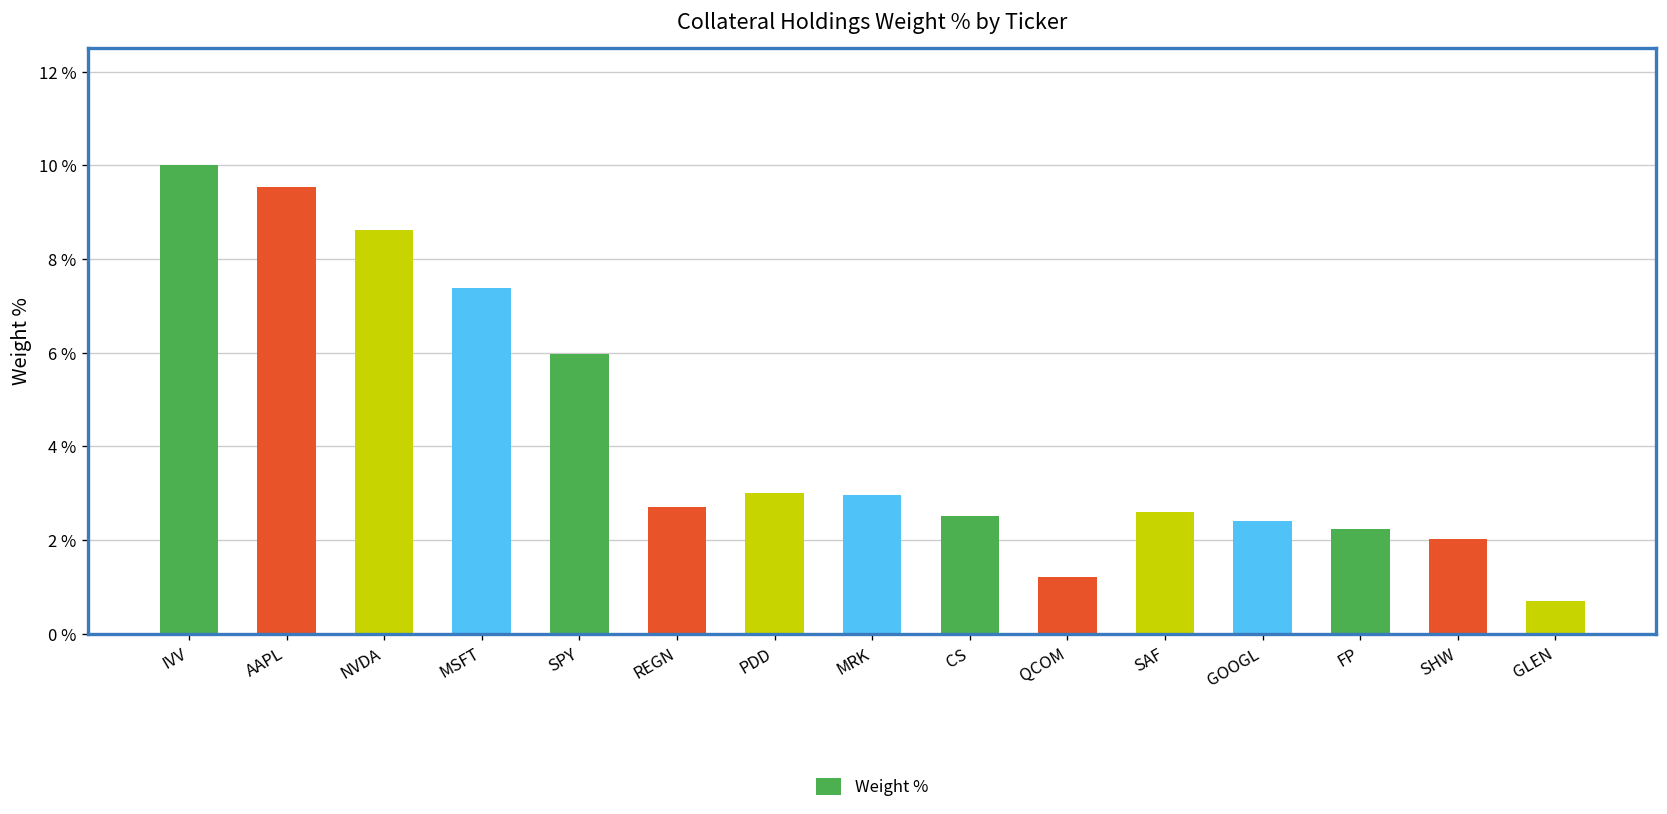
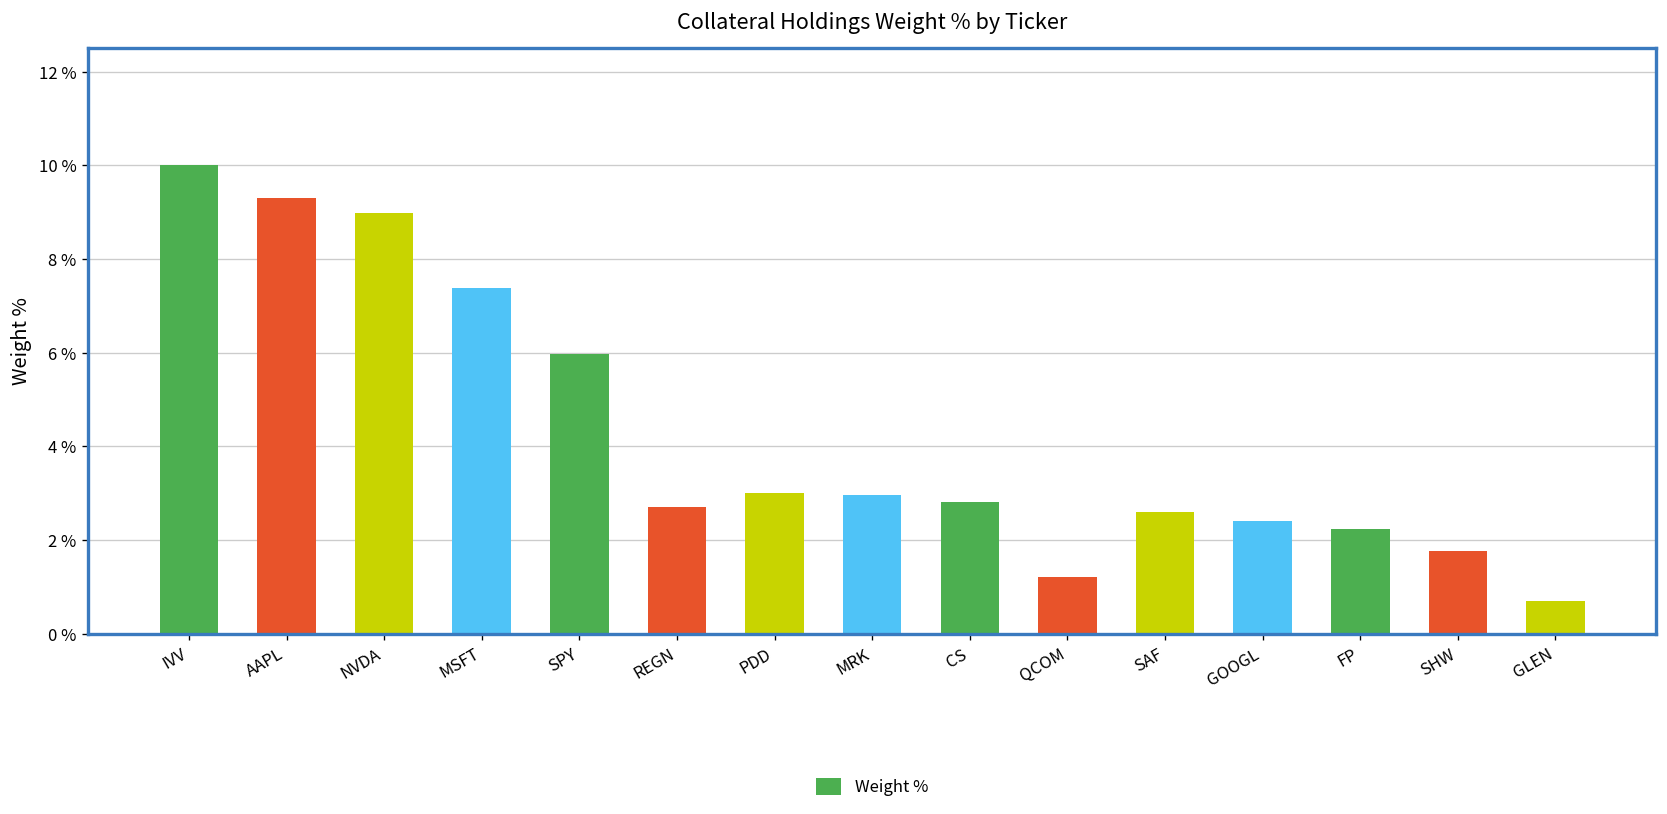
  {
    "IVV": "10.0 %",
-   "AAPL": "9.5 %",
-   "NVDA": "8.6 %",
+   "AAPL": "9.3 %",
+   "NVDA": "9.0 %",
    "MSFT": "7.4 %",
    "SPY": "6.0 %",
    "REGN": "2.7 %",
    "PDD": "3.0 %",
    "MRK": "3.0 %",
-   "CS": "2.5 %",
+   "CS": "2.8 %",
    "QCOM": "1.2 %",
    "SAF": "2.6 %",
    "GOOGL": "2.4 %",
    "FP": "2.2 %",
-   "SHW": "2.0 %",
+   "SHW": "1.8 %",
    "GLEN": "0.7 %"
  }
